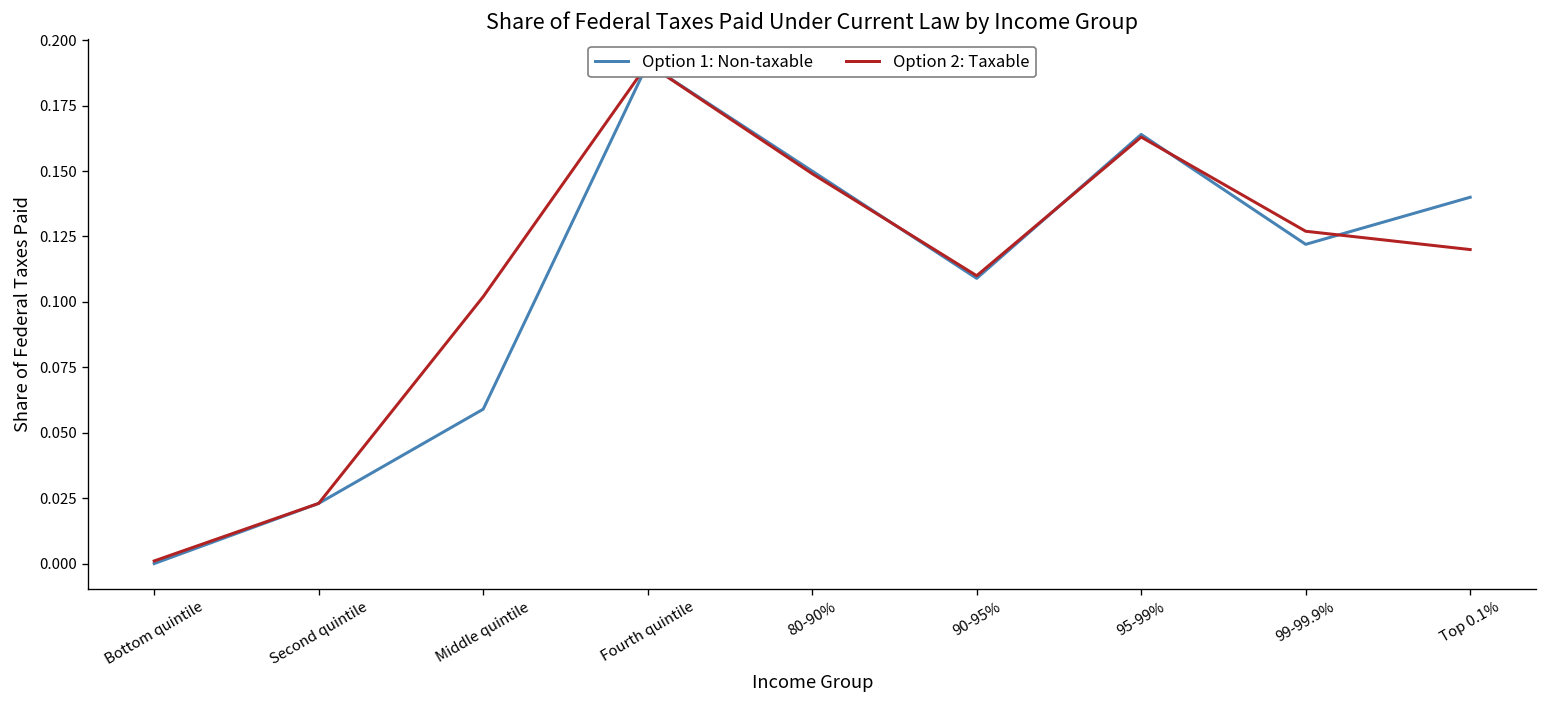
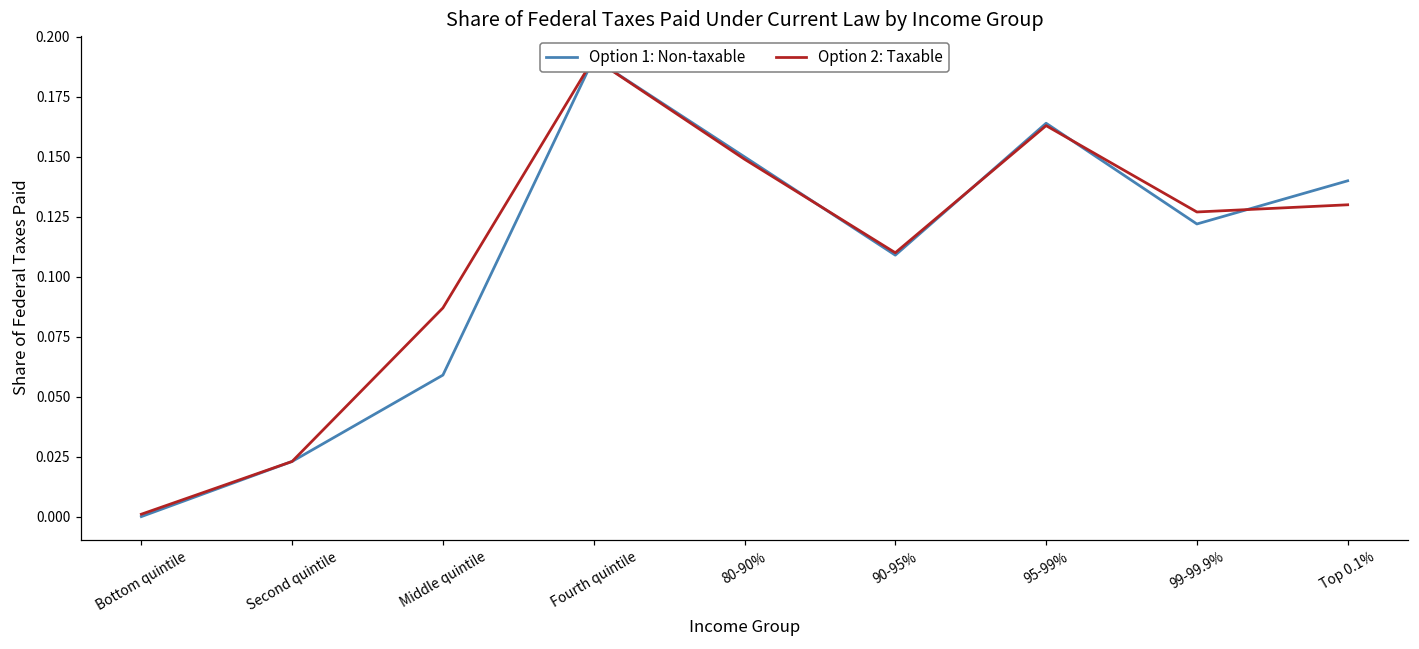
  {
    "Option 1: Non-taxable": {
      "Middle quintile": 0.059,
      "99-99.9%": 0.122,
      "Top 0.1%": 0.140
    },
    "Option 2: Taxable": {
-     "Middle quintile": 0.102,
+     "Middle quintile": 0.087,
      "99-99.9%": 0.127,
-     "Top 0.1%": 0.12
+     "Top 0.1%": 0.13
    }
  }
